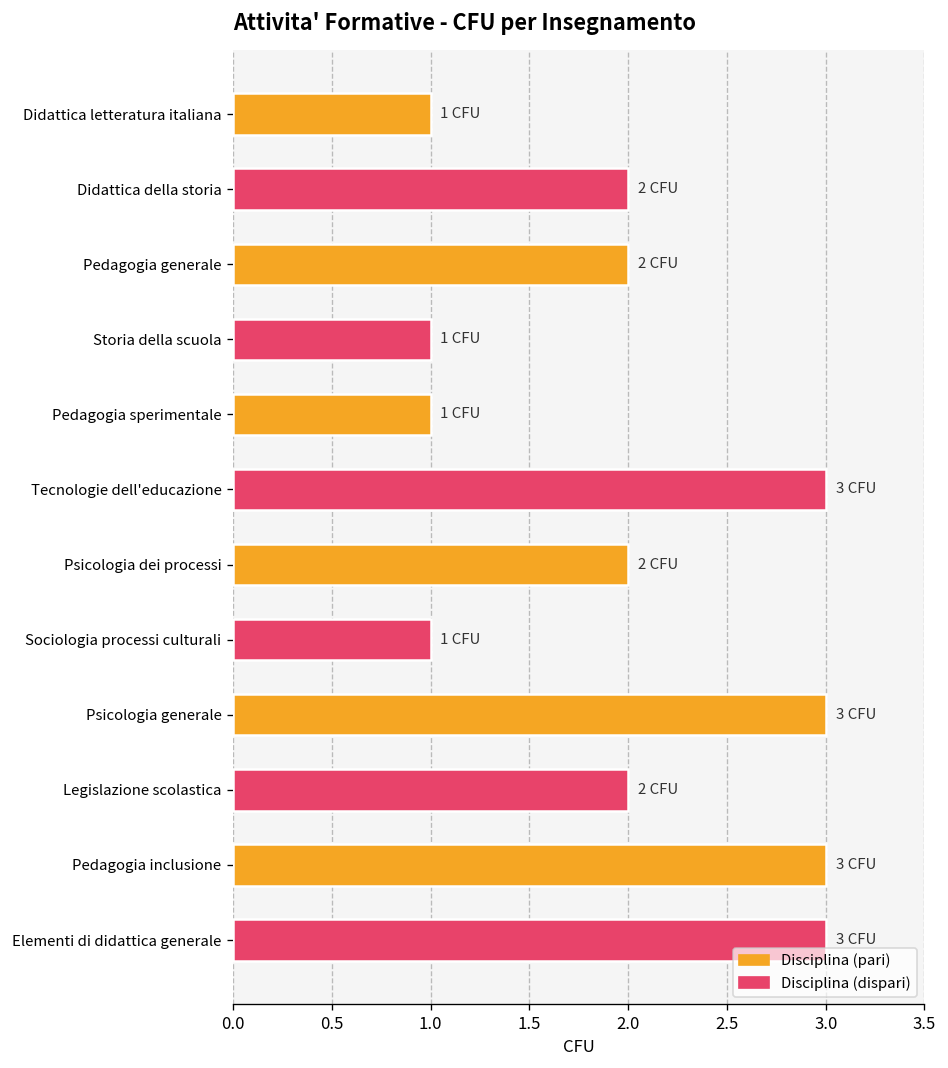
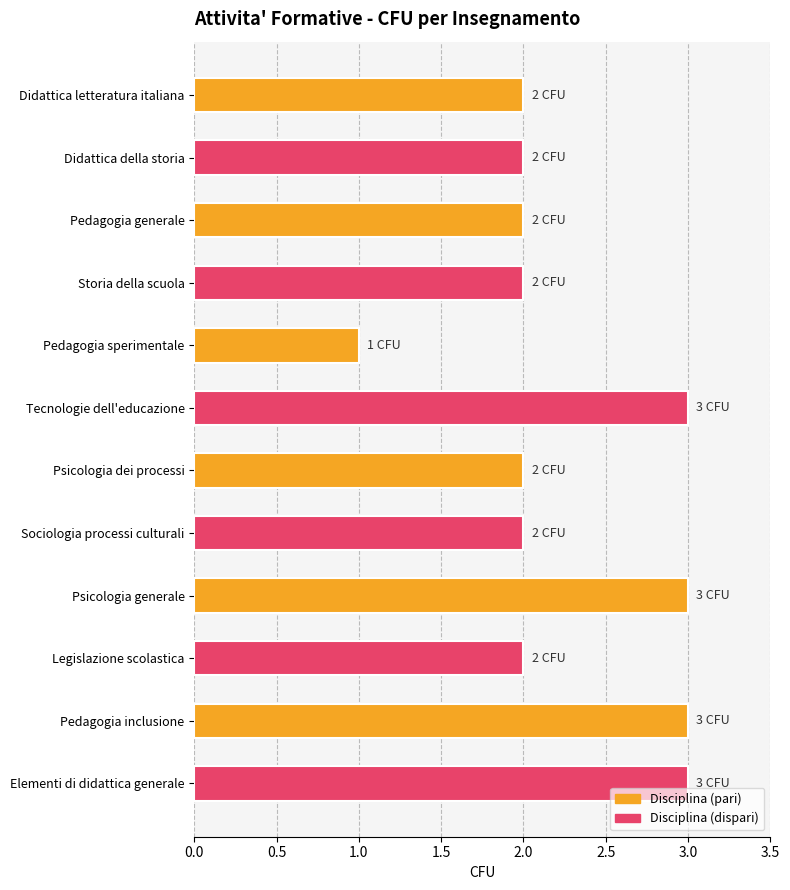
  {
-   "Didattica letteratura italiana": 1,
+   "Didattica letteratura italiana": 2,
    "Didattica della storia": 2,
    "Pedagogia generale": 2,
-   "Storia della scuola": 1,
+   "Storia della scuola": 2,
    "Pedagogia sperimentale": 1,
    "Tecnologie dell'educazione": 3,
    "Psicologia dei processi": 2,
-   "Sociologia processi culturali": 1,
+   "Sociologia processi culturali": 2,
    "Psicologia generale": 3,
    "Legislazione scolastica": 2,
    "Pedagogia inclusione": 3
  }
